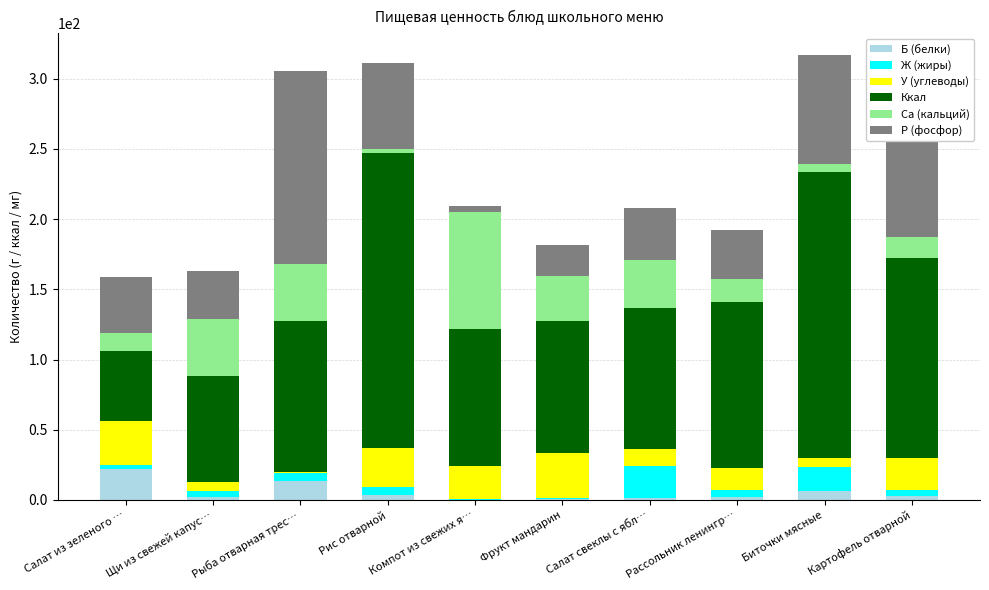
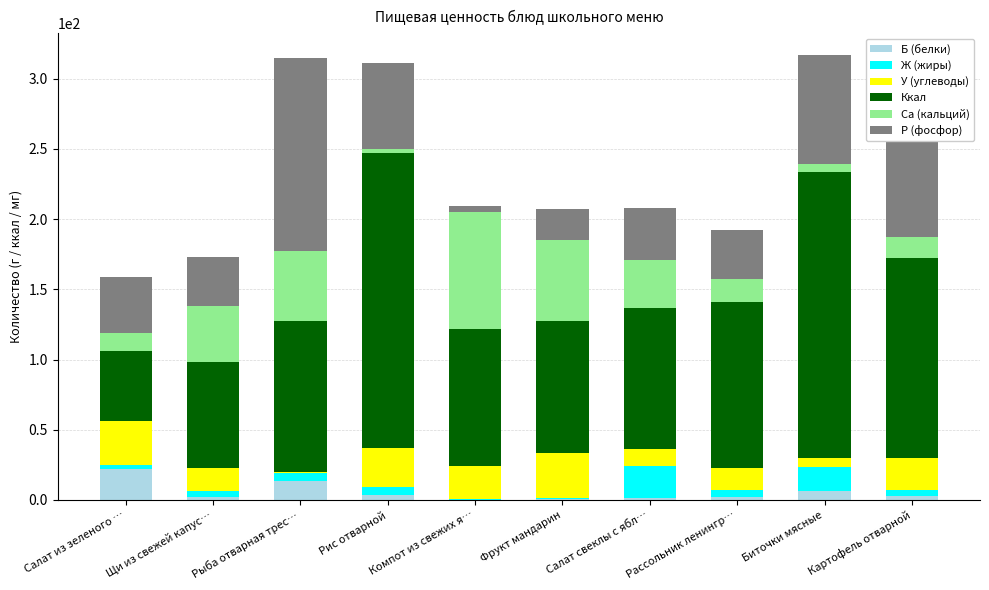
  {
    "Б (белки)": {
      "Салат из зеленого …": 22,
      "Рыба отварная трес…": 14,
      "Рис отварной": 4,
      "Рассольник ленингр…": 2,
      "Биточки мясные": 6,
      "Картофель отварной": 3
    },
    "Ж (жиры)": {
      "Салат из зеленого …": 3,
      "Щи из свежей капус…": 5,
      "Рыба отварная трес…": 6,
      "Рис отварной": 5,
      "Салат свеклы с ябл…": 23,
      "Рассольник ленингр…": 5,
      "Биточки мясные": 17,
      "Картофель отварной": 4
    },
    "У (углеводы)": {
      "Салат из зеленого …": 31,
-     "Щи из свежей капус…": 6,
+     "Щи из свежей капус…": 16,
      "Рис отварной": 28,
      "Компот из свежих я…": 24,
      "Фрукт мандарин": 32,
      "Салат свеклы с ябл…": 12,
      "Рассольник ленингр…": 16,
      "Биточки мясные": 7,
      "Картофель отварной": 23
    },
    "Ккал": {
      "Салат из зеленого …": 50,
      "Щи из свежей капус…": 76,
      "Рыба отварная трес…": 108,
      "Рис отварной": 210,
      "Компот из свежих я…": 98,
      "Фрукт мандарин": 94,
      "Салат свеклы с ябл…": 100,
      "Рассольник ленингр…": 118,
      "Биточки мясные": 204,
      "Картофель отварной": 142
    },
    "Са (кальций)": {
      "Салат из зеленого …": 13,
      "Щи из свежей капус…": 40,
-     "Рыба отварная трес…": 40,
+     "Рыба отварная трес…": 50,
      "Рис отварной": 3,
      "Компот из свежих я…": 84,
-     "Фрукт мандарин": 32,
+     "Фрукт мандарин": 57,
      "Салат свеклы с ябл…": 34,
      "Рассольник ленингр…": 17,
      "Биточки мясные": 6,
      "Картофель отварной": 15
    },
    "Р (фосфор)": {
      "Салат из зеленого …": 40,
      "Щи из свежей капус…": 34,
      "Рыба отварная трес…": 137,
      "Рис отварной": 61,
      "Компот из свежих я…": 4,
      "Фрукт мандарин": 22,
      "Салат свеклы с ябл…": 37,
      "Рассольник ленингр…": 35,
      "Биточки мясные": 77
    }
  }
